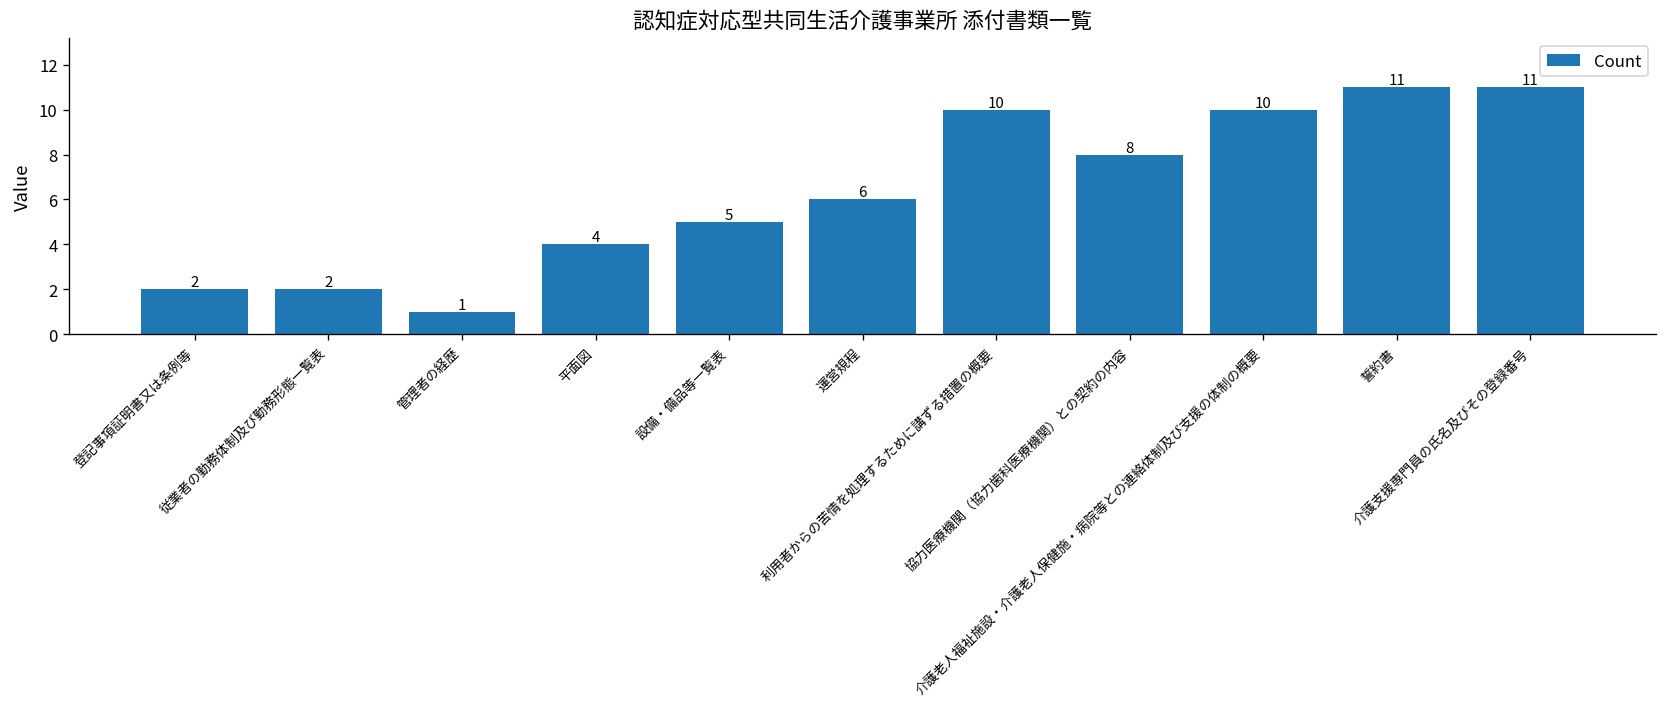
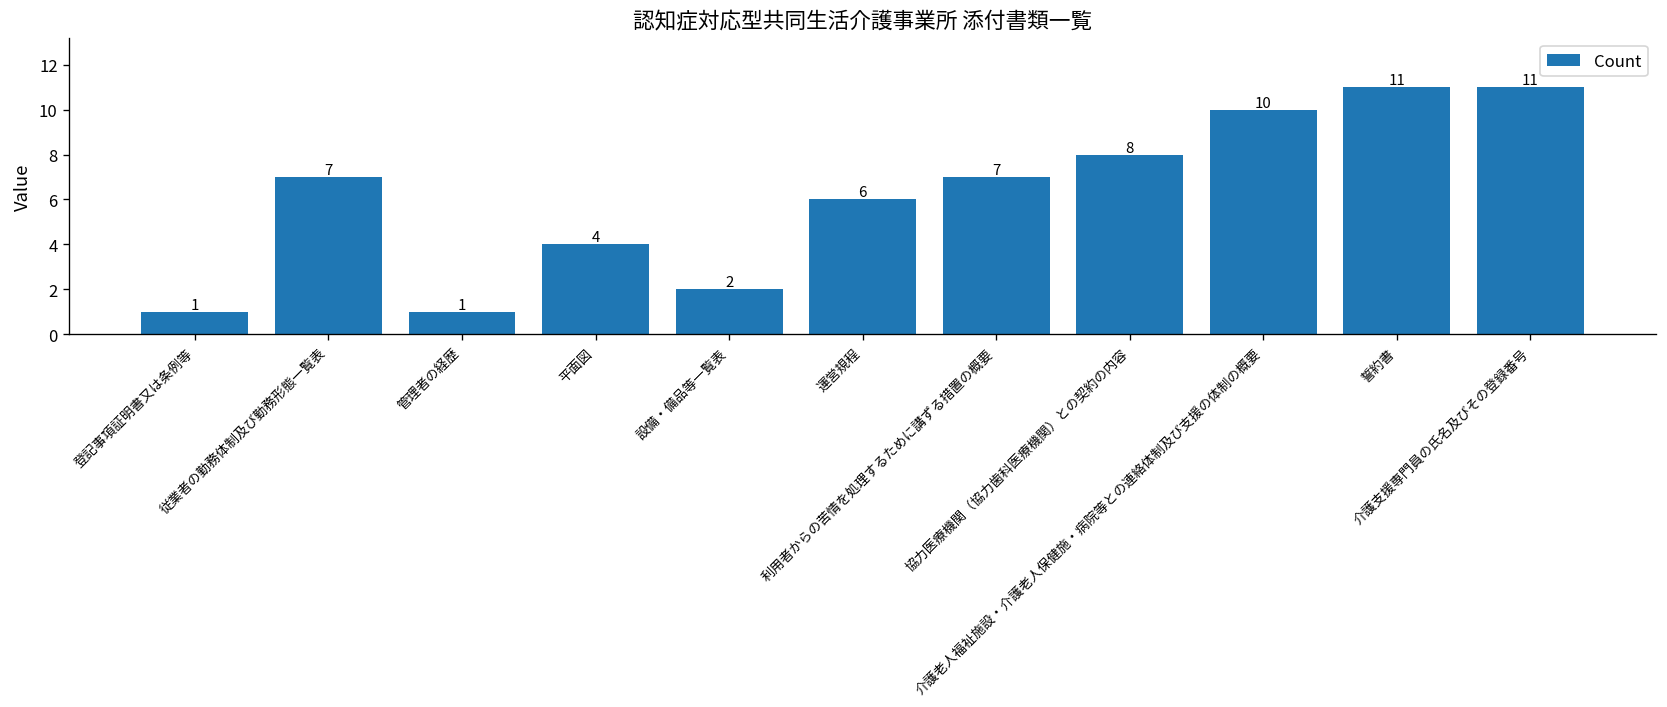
  {
-   "登記事項証明書又は条例等": 2,
-   "従業者の勤務体制及び勤務形態一覧表": 2,
+   "登記事項証明書又は条例等": 1,
+   "従業者の勤務体制及び勤務形態一覧表": 7,
    "管理者の経歴": 1,
    "平面図": 4,
-   "設備・備品等一覧表": 5,
+   "設備・備品等一覧表": 2,
    "運営規程": 6,
-   "利用者からの苦情を処理するために講ずる措置の概要": 10,
+   "利用者からの苦情を処理するために講ずる措置の概要": 7,
    "協力医療機関（協力歯科医療機関）との契約の内容": 8,
    "介護老人福祉施設・介護老人保健施・病院等との連絡体制及び支援の体制の概要": 10,
    "誓約書": 11,
    "介護支援専門員の氏名及びその登録番号": 11
  }
